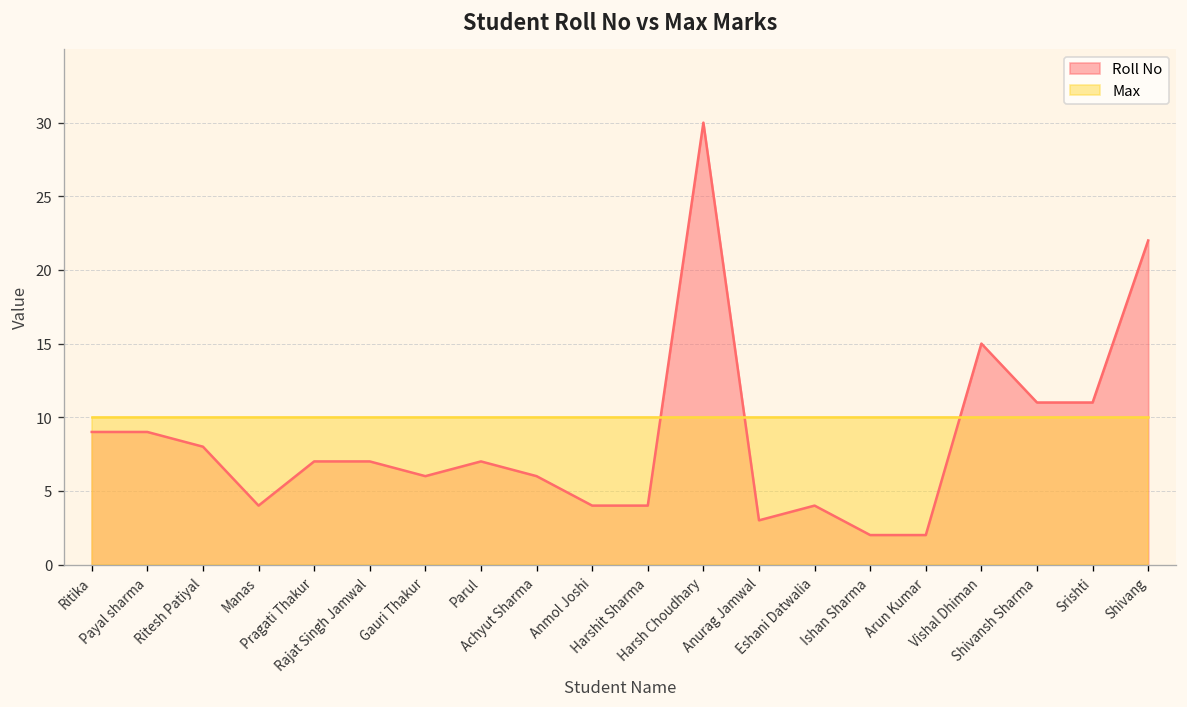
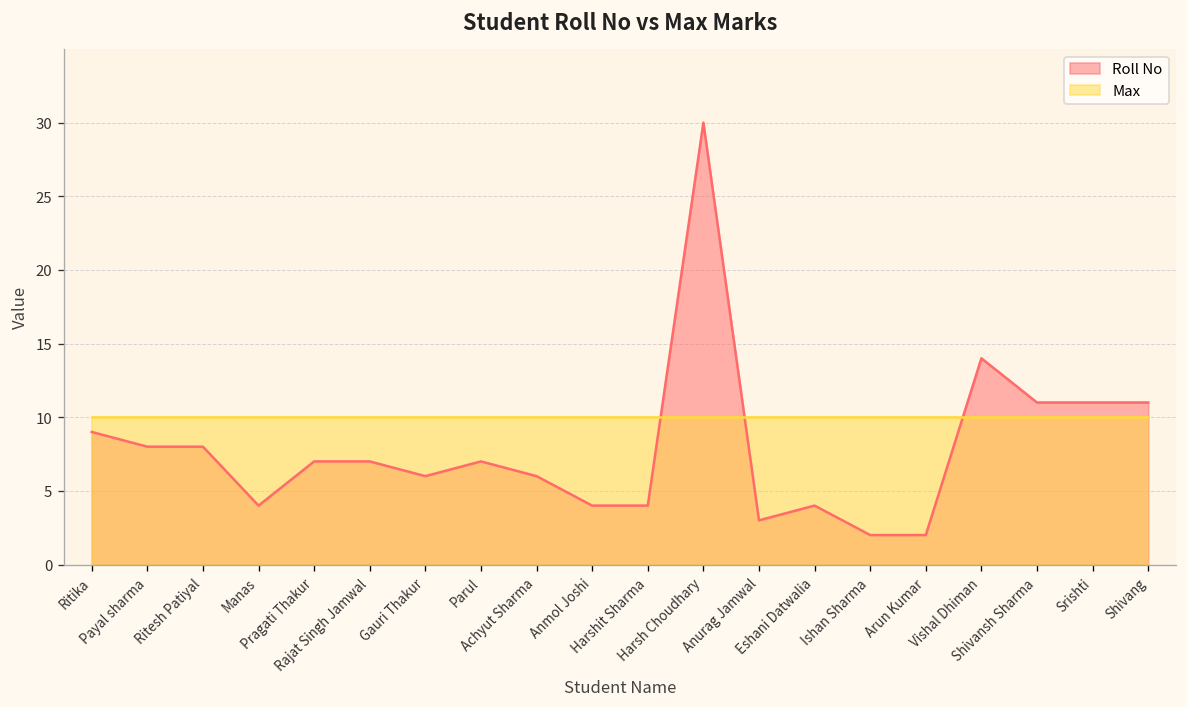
  {
    "Roll No": {
      "Ritika": 9,
-     "Payal sharma": 9,
+     "Payal sharma": 8,
      "Ritesh Patiyal": 8,
      "Manas": 4,
      "Pragati Thakur": 7,
      "Rajat Singh Jamwal": 7,
      "Gauri Thakur": 6,
      "Parul": 7,
      "Achyut Sharma": 6,
      "Anmol Joshi": 4,
      "Harshit Sharma": 4,
      "Harsh Choudhary": 30,
      "Anurag Jamwal": 3,
      "Eshani Datwalia": 4,
      "Ishan Sharma": 2,
      "Arun Kumar": 2,
-     "Vishal Dhiman": 15,
+     "Vishal Dhiman": 14,
      "Shivansh Sharma": 11,
      "Srishti": 11,
-     "Shivang": 22
+     "Shivang": 11
    },
    "Max": {
      "Ritika": 10,
      "Payal sharma": 10,
      "Ritesh Patiyal": 10,
      "Manas": 10,
      "Pragati Thakur": 10,
      "Rajat Singh Jamwal": 10,
      "Gauri Thakur": 10,
      "Parul": 10,
      "Achyut Sharma": 10,
      "Anmol Joshi": 10,
      "Harshit Sharma": 10,
      "Harsh Choudhary": 10,
      "Anurag Jamwal": 10,
      "Eshani Datwalia": 10,
      "Ishan Sharma": 10,
      "Arun Kumar": 10,
      "Vishal Dhiman": 10,
      "Shivansh Sharma": 10,
      "Srishti": 10,
      "Shivang": 10
    }
  }
